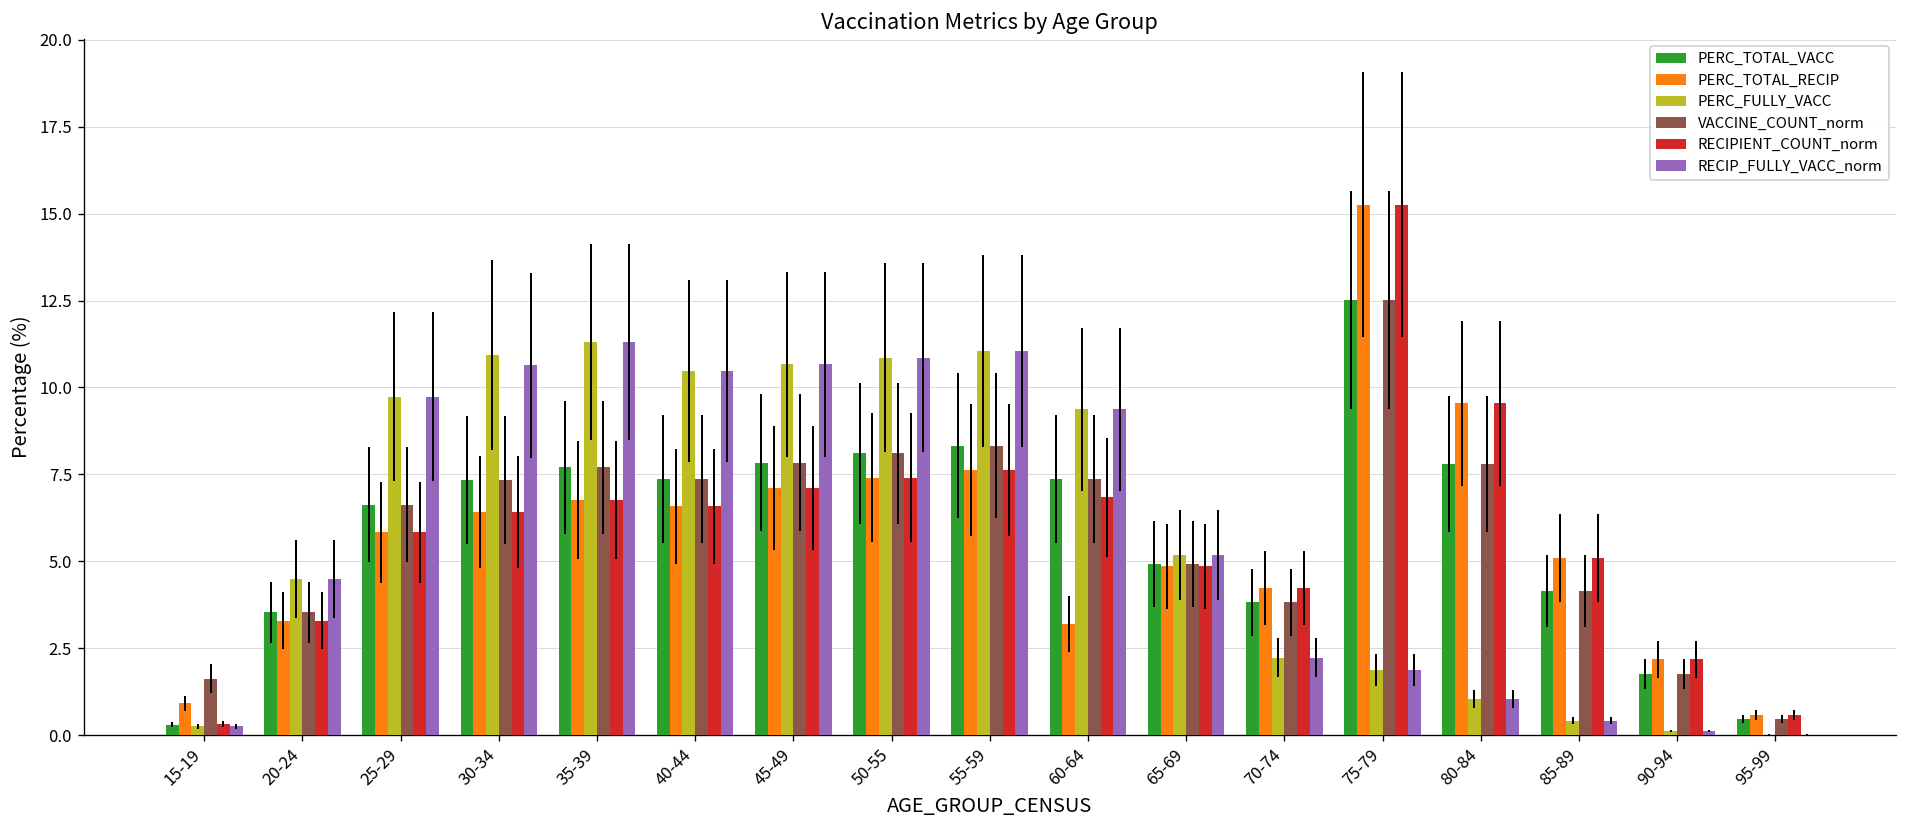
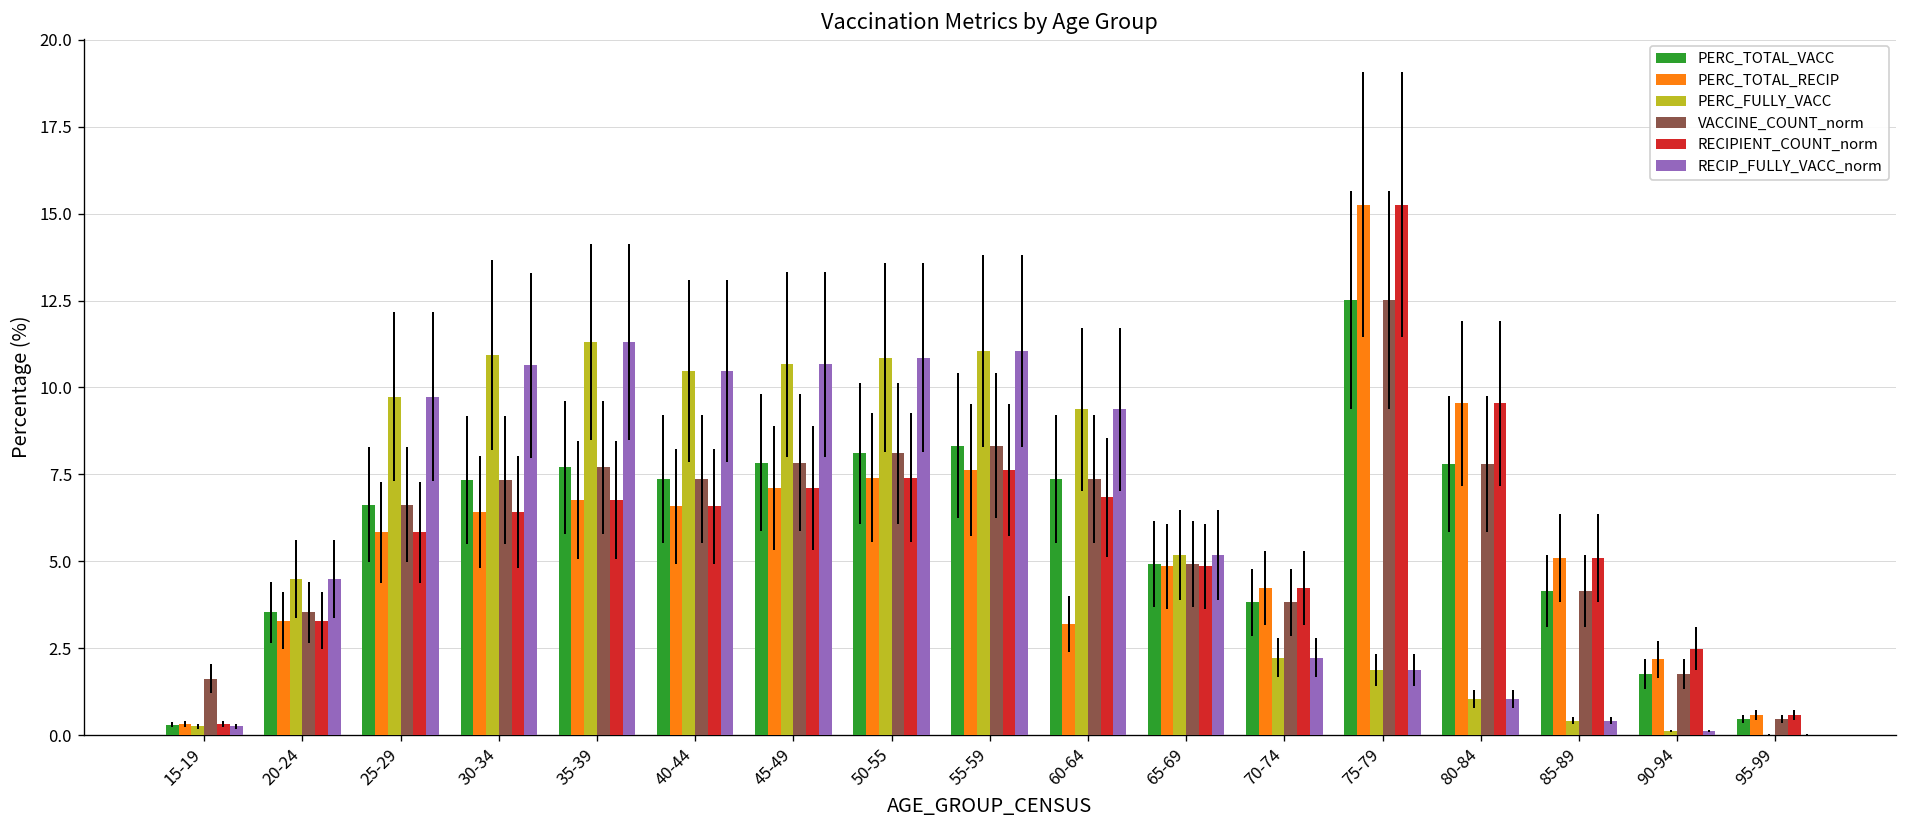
  {
    "PERC_TOTAL_VACC": {
      "15-19": 0.3,
      "20-24": 3.5,
      "25-29": 6.6,
      "30-34": 7.3,
      "35-39": 7.7,
      "40-44": 7.4,
      "45-49": 7.8,
      "50-55": 8.1,
      "55-59": 8.3,
      "60-64": 7.4,
      "65-69": 4.9,
      "70-74": 3.8,
      "75-79": 12.5,
      "80-84": 7.8,
      "85-89": 4.1,
      "90-94": 1.8,
      "95-99": 0.5
    },
    "PERC_TOTAL_RECIP": {
-     "15-19": 0.9,
+     "15-19": 0.3,
      "20-24": 3.3,
      "25-29": 5.8,
      "30-34": 6.4,
      "35-39": 6.8,
      "40-44": 6.6,
      "45-49": 7.1,
      "50-55": 7.4,
      "55-59": 7.6,
      "60-64": 3.2,
      "65-69": 4.9,
      "70-74": 4.2,
      "75-79": 15.3,
      "80-84": 9.5,
      "85-89": 5.1,
      "90-94": 2.2,
      "95-99": 0.6
    },
    "PERC_FULLY_VACC": {
      "15-19": 0.2,
      "20-24": 4.5,
      "25-29": 9.7,
      "30-34": 10.9,
      "35-39": 11.3,
      "40-44": 10.5,
      "45-49": 10.7,
      "50-55": 10.9,
      "55-59": 11.0,
      "60-64": 9.4,
      "65-69": 5.2,
      "70-74": 2.2,
      "75-79": 1.9,
      "80-84": 1.0,
      "85-89": 0.4,
      "90-94": 0.1
    },
    "VACCINE_COUNT_norm": {
      "15-19": 1.6,
      "20-24": 3.5,
      "25-29": 6.6,
      "30-34": 7.3,
      "35-39": 7.7,
      "40-44": 7.4,
      "45-49": 7.8,
      "50-55": 8.1,
      "55-59": 8.3,
      "60-64": 7.4,
      "65-69": 4.9,
      "70-74": 3.8,
      "75-79": 12.5,
      "80-84": 7.8,
      "85-89": 4.1,
      "90-94": 1.8,
      "95-99": 0.5
    },
    "RECIPIENT_COUNT_norm": {
      "15-19": 0.3,
      "20-24": 3.3,
      "25-29": 5.8,
      "30-34": 6.4,
      "35-39": 6.8,
      "40-44": 6.6,
      "45-49": 7.1,
      "50-55": 7.4,
      "55-59": 7.6,
      "60-64": 6.8,
      "65-69": 4.9,
      "70-74": 4.2,
      "75-79": 15.3,
      "80-84": 9.5,
      "85-89": 5.1,
-     "90-94": 2.2,
+     "90-94": 2.5,
      "95-99": 0.6
    },
    "RECIP_FULLY_VACC_norm": {
      "15-19": 0.2,
      "20-24": 4.5,
      "25-29": 9.7,
      "30-34": 10.6,
      "35-39": 11.3,
      "40-44": 10.5,
      "45-49": 10.7,
      "50-55": 10.9,
      "55-59": 11.0,
      "60-64": 9.4,
      "65-69": 5.2,
      "70-74": 2.2,
      "75-79": 1.9,
      "80-84": 1.0,
      "85-89": 0.4,
      "90-94": 0.1
    }
  }
